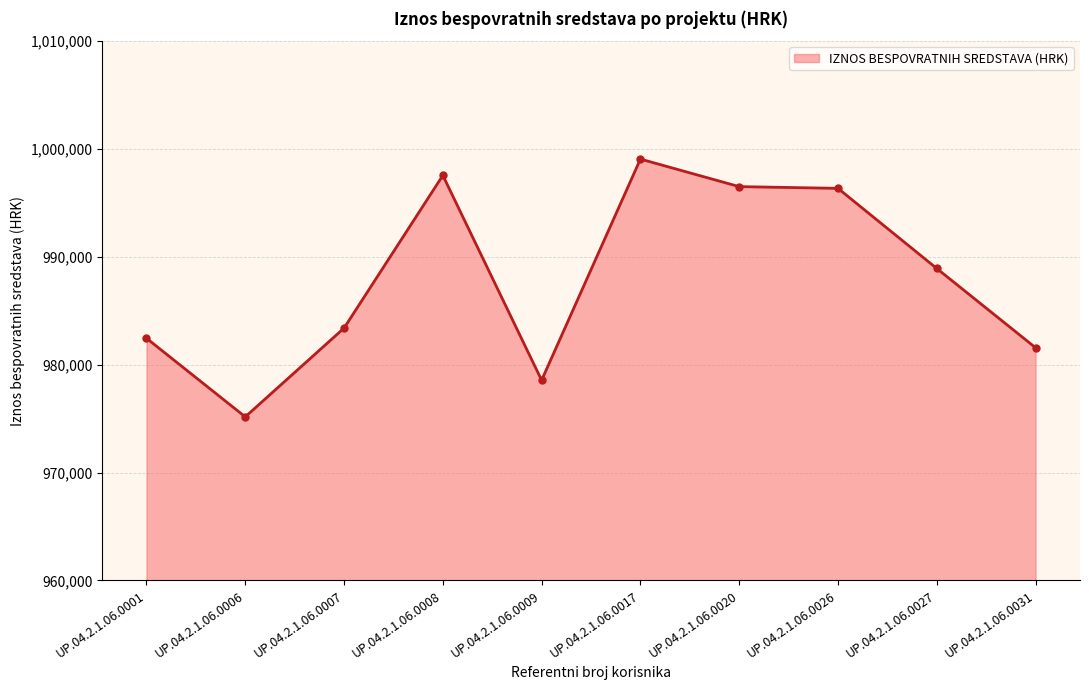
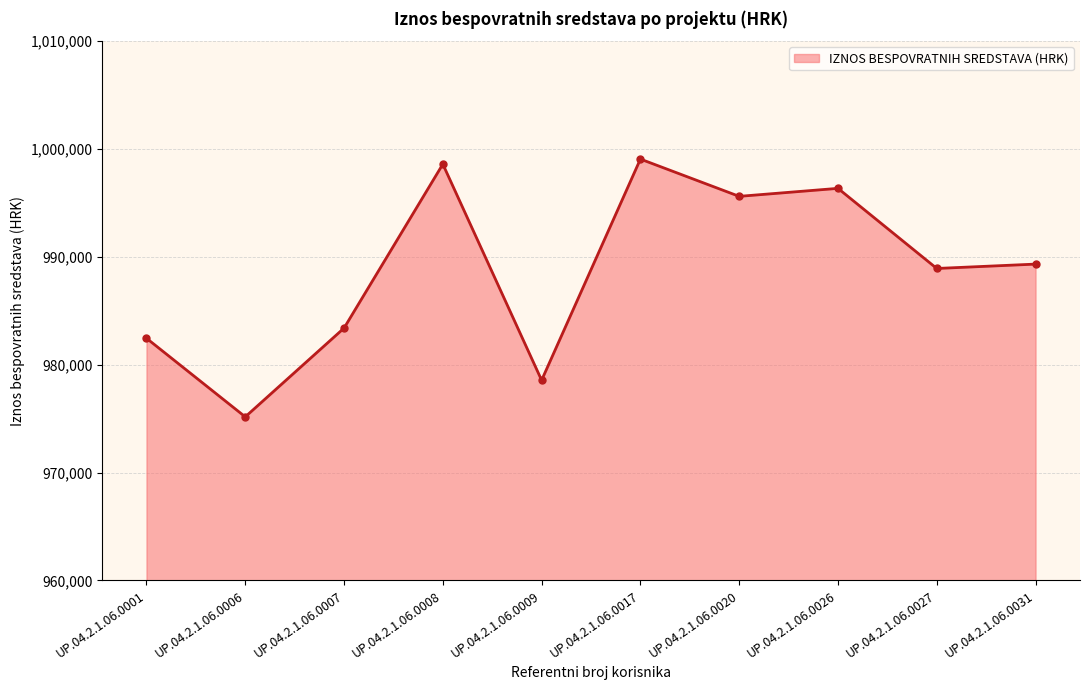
  {
    "UP.04.2.1.06.0001": "982,500",
    "UP.04.2.1.06.0006": "975,200",
    "UP.04.2.1.06.0007": "983,400",
-   "UP.04.2.1.06.0008": "997,600",
+   "UP.04.2.1.06.0008": "998,600",
    "UP.04.2.1.06.0009": "978,600",
    "UP.04.2.1.06.0017": "999,100",
-   "UP.04.2.1.06.0020": "996,500",
+   "UP.04.2.1.06.0020": "995,600",
    "UP.04.2.1.06.0026": "996,400",
    "UP.04.2.1.06.0027": "988,900",
-   "UP.04.2.1.06.0031": "981,600"
+   "UP.04.2.1.06.0031": "989,300"
  }
